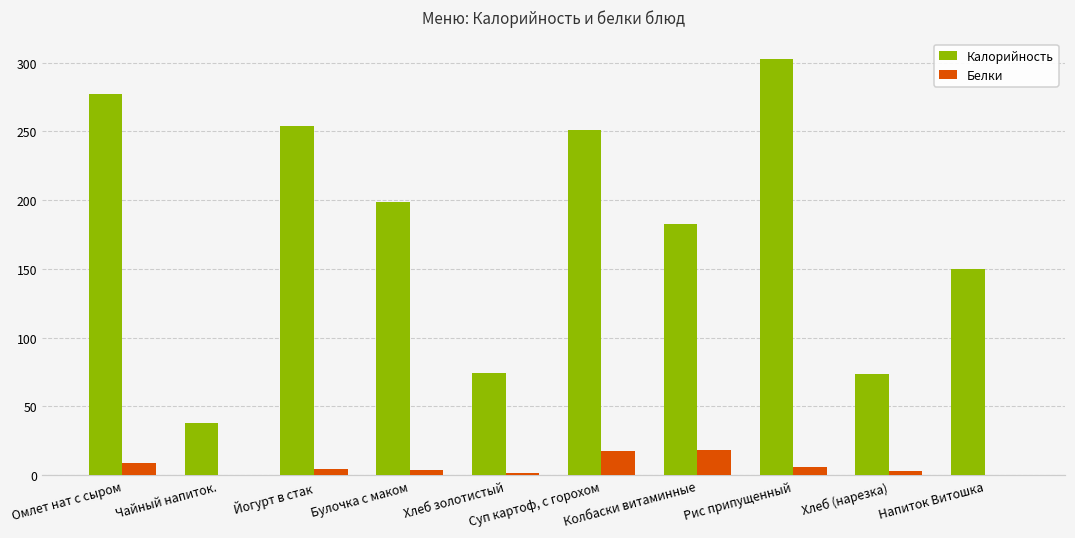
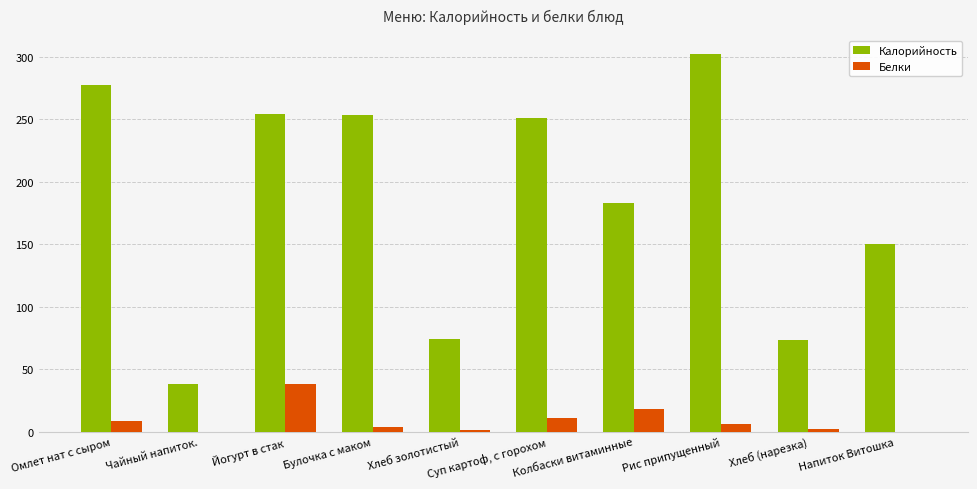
  {
    "Калорийность": {
      "Омлет нат с сыром": 277,
      "Чайный напиток.": 38,
      "Йогурт в стак": 254,
-     "Булочка с маком": 199,
+     "Булочка с маком": 254,
      "Хлеб золотистый": 74,
      "Суп картоф, с горохом": 251,
      "Колбаски витаминные": 183,
      "Рис припущенный": 302,
      "Хлеб (нарезка)": 73,
      "Напиток Витошка": 150
    },
    "Белки": {
      "Омлет нат с сыром": 8,
-     "Йогурт в стак": 5,
+     "Йогурт в стак": 38,
      "Булочка с маком": 4,
-     "Суп картоф, с горохом": 17,
+     "Суп картоф, с горохом": 11,
      "Колбаски витаминные": 18,
      "Рис припущенный": 6,
      "Хлеб (нарезка)": 3,
      "Напиток Витошка": 0
    }
  }
